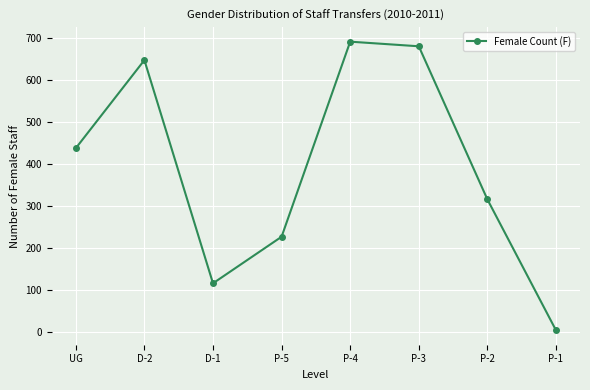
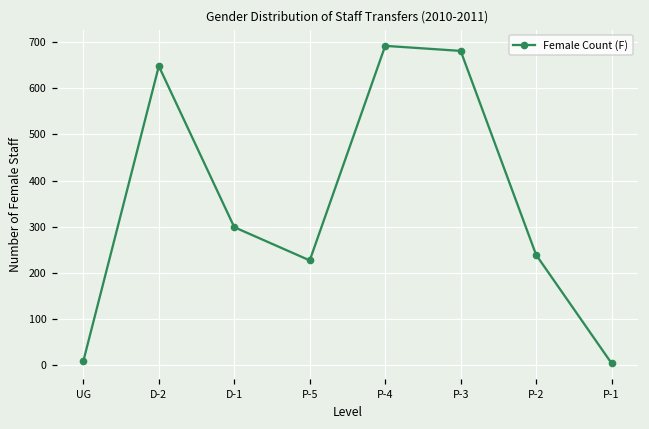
  {
-   "UG": 440,
+   "UG": 10,
    "D-2": 650,
-   "D-1": 120,
+   "D-1": 300,
    "P-5": 230,
    "P-4": 690,
    "P-3": 680,
-   "P-2": 320,
+   "P-2": 240,
    "P-1": 0
  }
